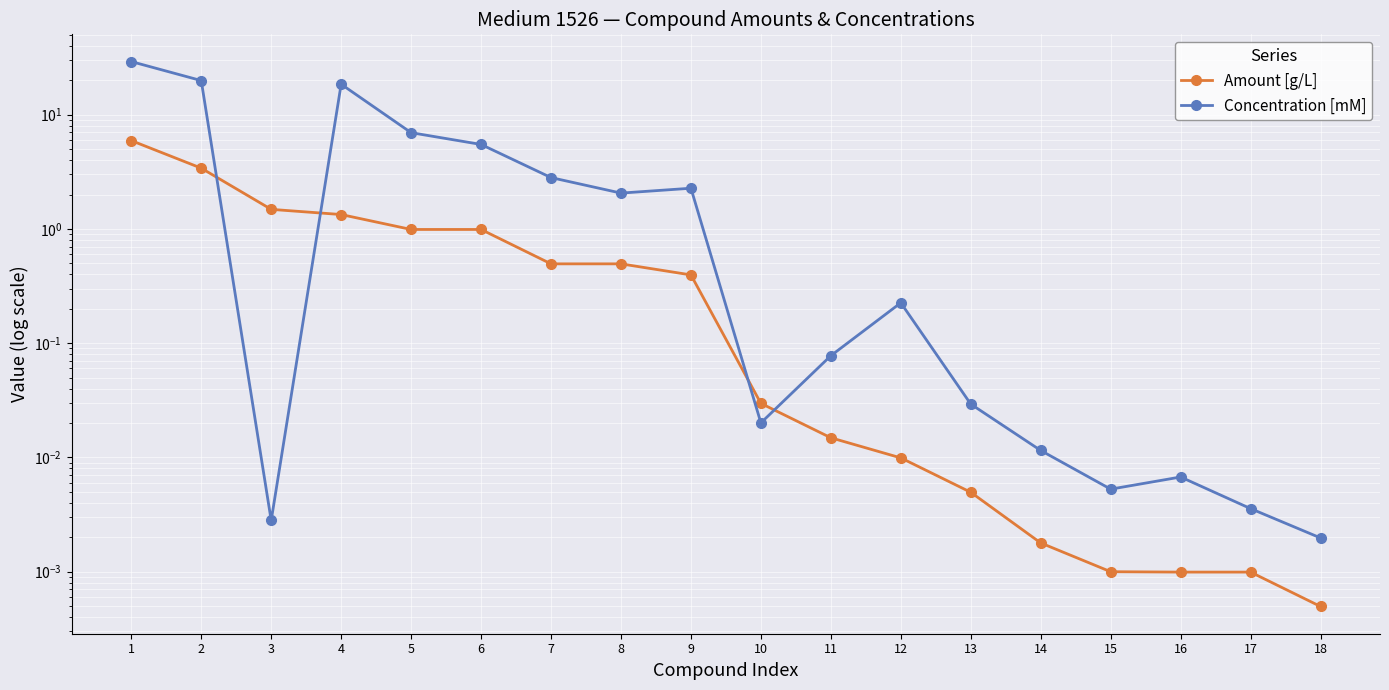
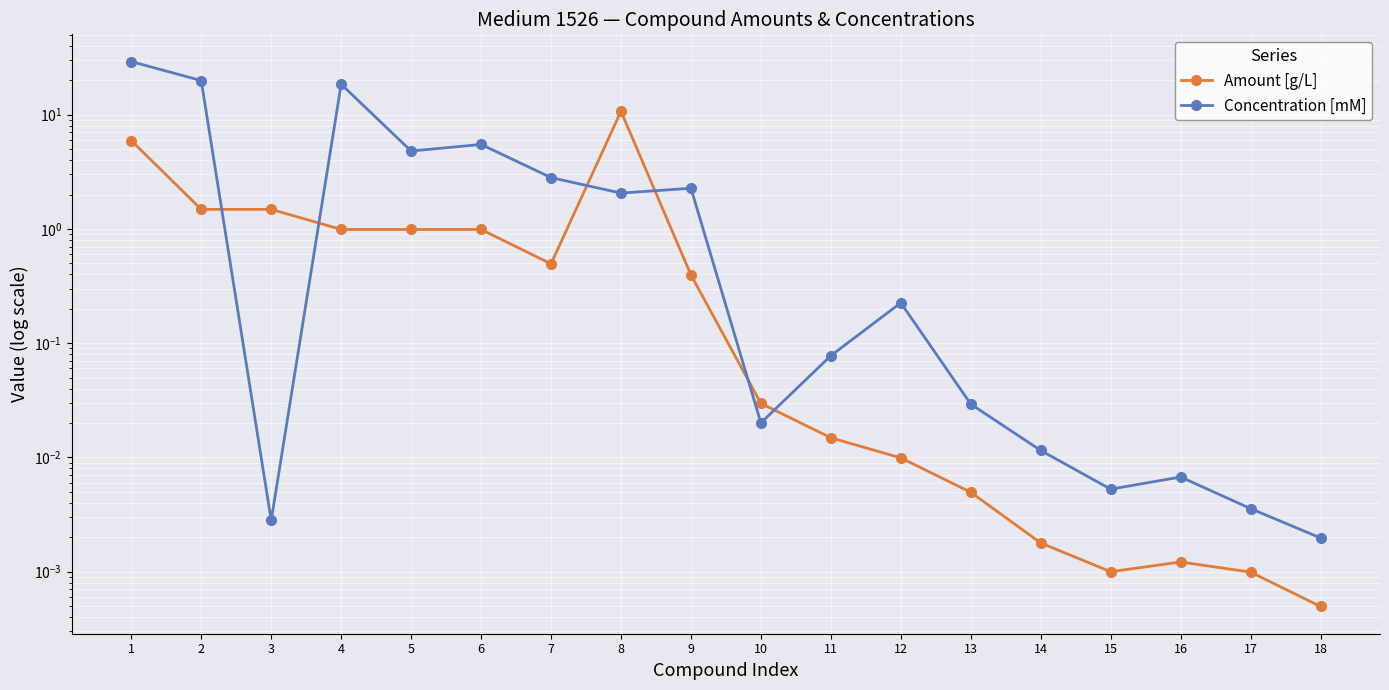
  {
    "Amount [g/L]": {
      "1": 6,
-     "2": 3.4,
+     "2": 1.5,
      "3": 1.5,
-     "4": 1.3,
+     "4": 1.0,
      "5": 1.0,
      "6": 1.0,
      "7": 0.49,
-     "8": 0.49,
+     "8": 11,
      "9": 0.40,
      "10": 0.030,
      "11": 0.015,
      "12": 0.010,
      "13": 0.0049,
      "14": 0.0018,
      "15": 0.0010,
-     "16": 0.0010,
+     "16": 0.0012,
      "17": 0.0010,
      "18": 0.0005
    },
    "Concentration [mM]": {
      "1": 29,
      "2": 20,
      "3": 0.0028,
      "4": 18,
-     "5": 7,
+     "5": 4.8,
      "6": 5,
      "7": 2.8,
      "8": 2.1,
      "9": 2.3,
      "10": 0.020,
      "11": 0.08,
      "12": 0.23,
      "13": 0.029,
      "14": 0.011,
      "15": 0.005,
      "16": 0.007,
      "17": 0.0036,
      "18": 0.0020
    }
  }
